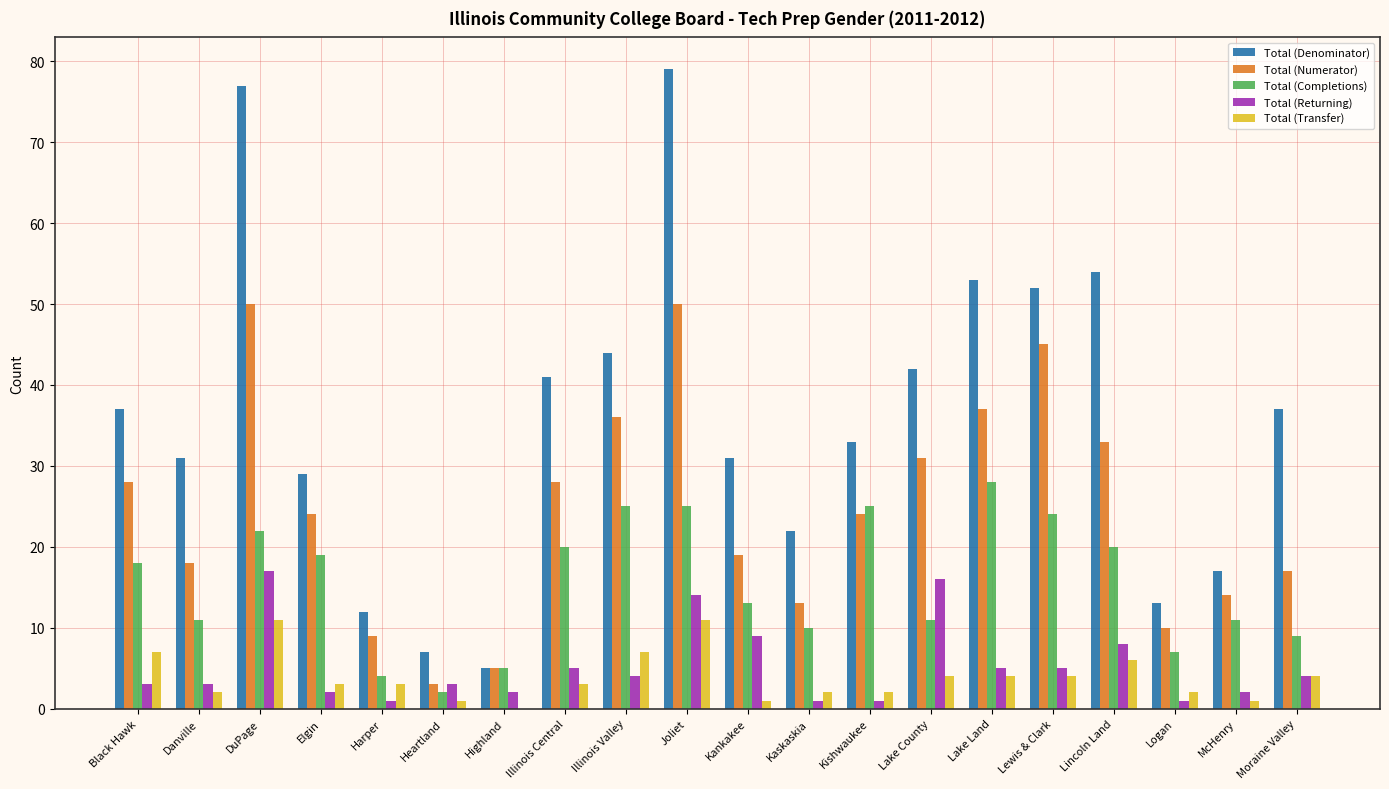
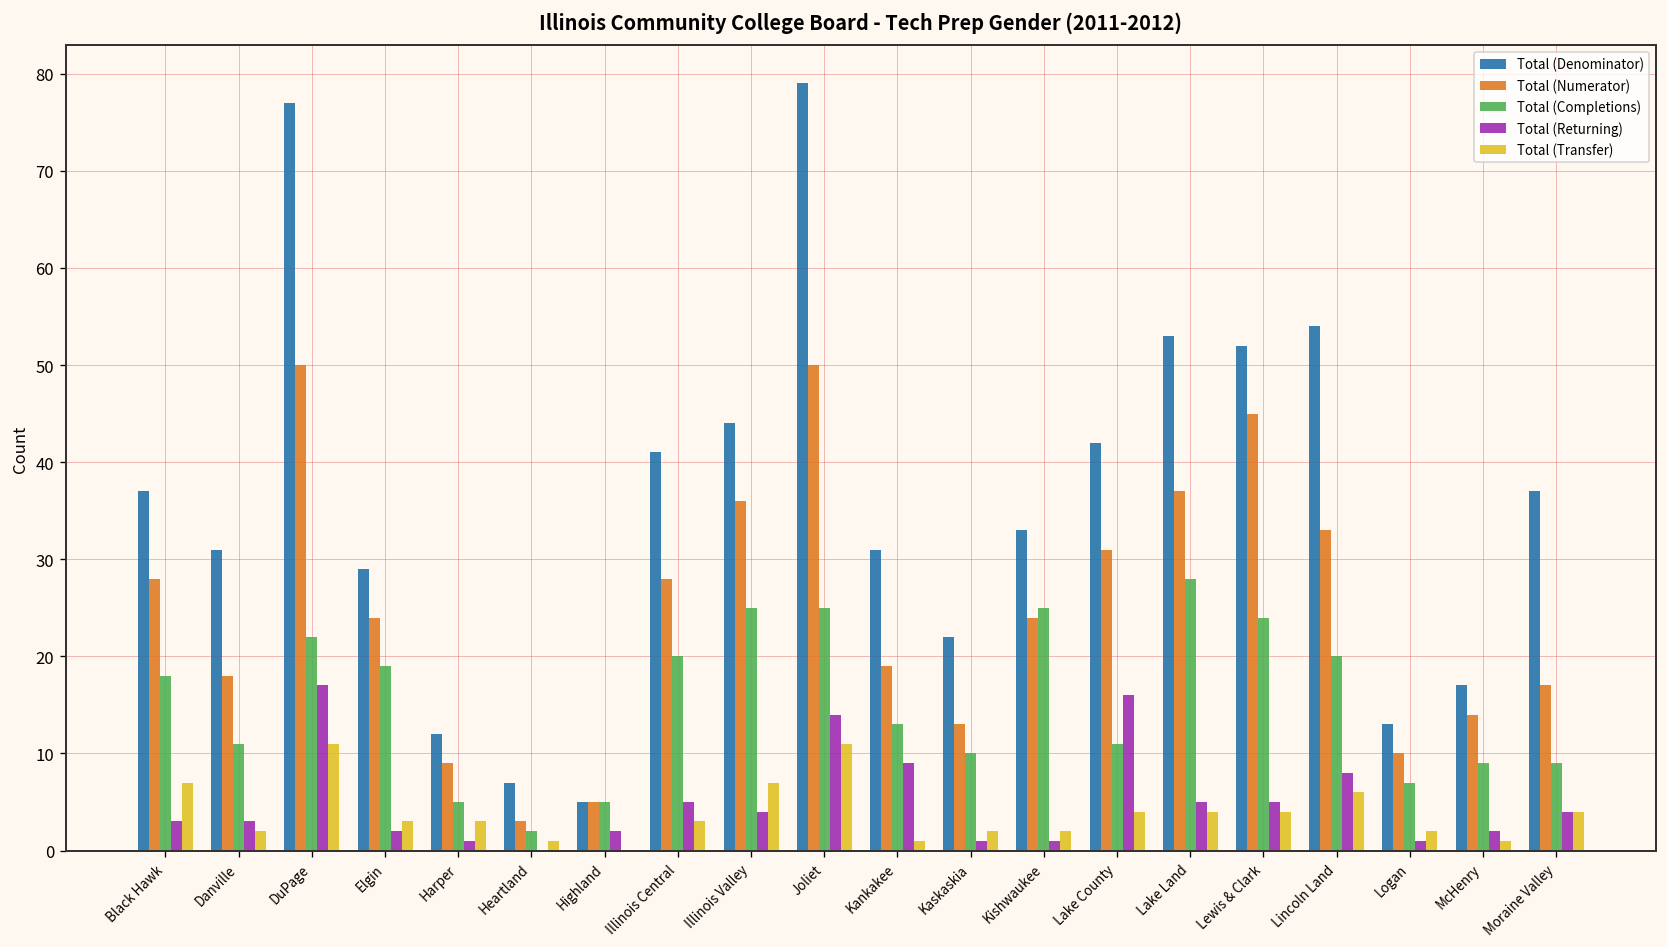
  {
    "Total (Denominator)": {
      "Black Hawk": 37,
      "Danville": 31,
      "DuPage": 77,
      "Elgin": 29,
      "Harper": 12,
      "Heartland": 7,
      "Highland": 5,
      "Illinois Central": 41,
      "Illinois Valley": 44,
      "Joliet": 79,
      "Kankakee": 31,
      "Kaskaskia": 22,
      "Kishwaukee": 33,
      "Lake County": 42,
      "Lake Land": 53,
      "Lewis & Clark": 52,
      "Lincoln Land": 54,
      "Logan": 13,
      "McHenry": 17,
      "Moraine Valley": 37
    },
    "Total (Numerator)": {
      "Black Hawk": 28,
      "Danville": 18,
      "DuPage": 50,
      "Elgin": 24,
      "Harper": 9,
      "Heartland": 3,
      "Highland": 5,
      "Illinois Central": 28,
      "Illinois Valley": 36,
      "Joliet": 50,
      "Kankakee": 19,
      "Kaskaskia": 13,
      "Kishwaukee": 24,
      "Lake County": 31,
      "Lake Land": 37,
      "Lewis & Clark": 45,
      "Lincoln Land": 33,
      "Logan": 10,
      "McHenry": 14,
      "Moraine Valley": 17
    },
    "Total (Completions)": {
      "Black Hawk": 18,
      "Danville": 11,
      "DuPage": 22,
      "Elgin": 19,
-     "Harper": 4,
+     "Harper": 5,
      "Heartland": 2,
      "Highland": 5,
      "Illinois Central": 20,
      "Illinois Valley": 25,
      "Joliet": 25,
      "Kankakee": 13,
      "Kaskaskia": 10,
      "Kishwaukee": 25,
      "Lake County": 11,
      "Lake Land": 28,
      "Lewis & Clark": 24,
      "Lincoln Land": 20,
      "Logan": 7,
-     "McHenry": 11,
+     "McHenry": 9,
      "Moraine Valley": 9
    },
    "Total (Returning)": {
      "Black Hawk": 3,
      "Danville": 3,
      "DuPage": 17,
      "Elgin": 2,
      "Harper": 1,
-     "Heartland": 3,
+     "Heartland": 0,
      "Highland": 2,
      "Illinois Central": 5,
      "Illinois Valley": 4,
      "Joliet": 14,
      "Kankakee": 9,
      "Kaskaskia": 1,
      "Kishwaukee": 1,
      "Lake County": 16,
      "Lake Land": 5,
      "Lewis & Clark": 5,
      "Lincoln Land": 8,
      "Logan": 1,
      "McHenry": 2,
      "Moraine Valley": 4
    },
    "Total (Transfer)": {
      "Black Hawk": 7,
      "Danville": 2,
      "DuPage": 11,
      "Elgin": 3,
      "Harper": 3,
      "Heartland": 1,
      "Highland": 0,
      "Illinois Central": 3,
      "Illinois Valley": 7,
      "Joliet": 11,
      "Kankakee": 1,
      "Kaskaskia": 2,
      "Kishwaukee": 2,
      "Lake County": 4,
      "Lake Land": 4,
      "Lewis & Clark": 4,
      "Lincoln Land": 6,
      "Logan": 2,
      "McHenry": 1,
      "Moraine Valley": 4
    }
  }
